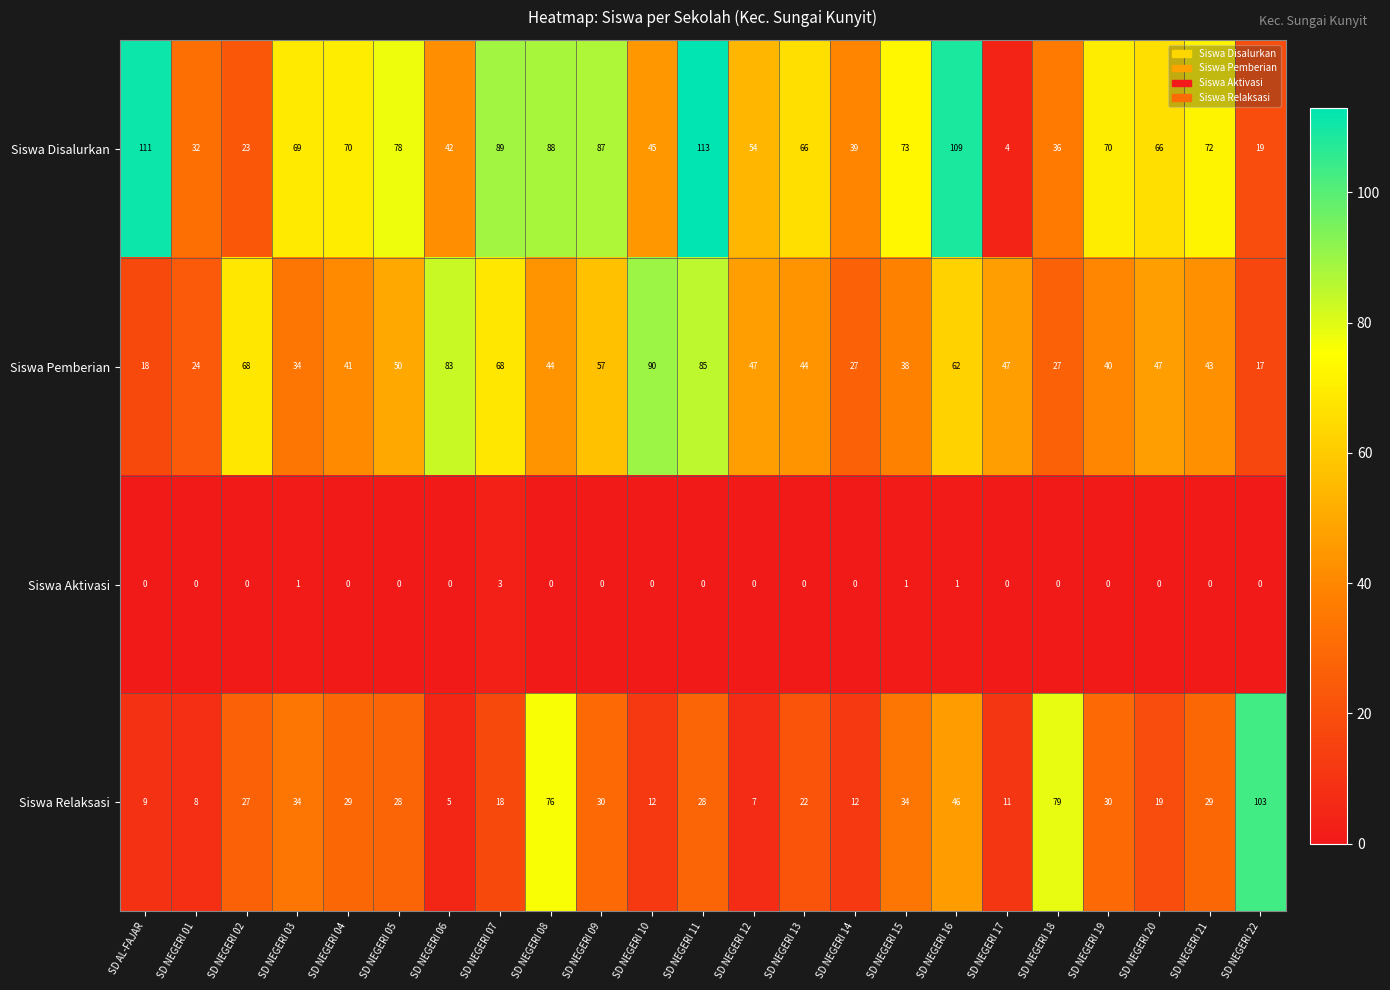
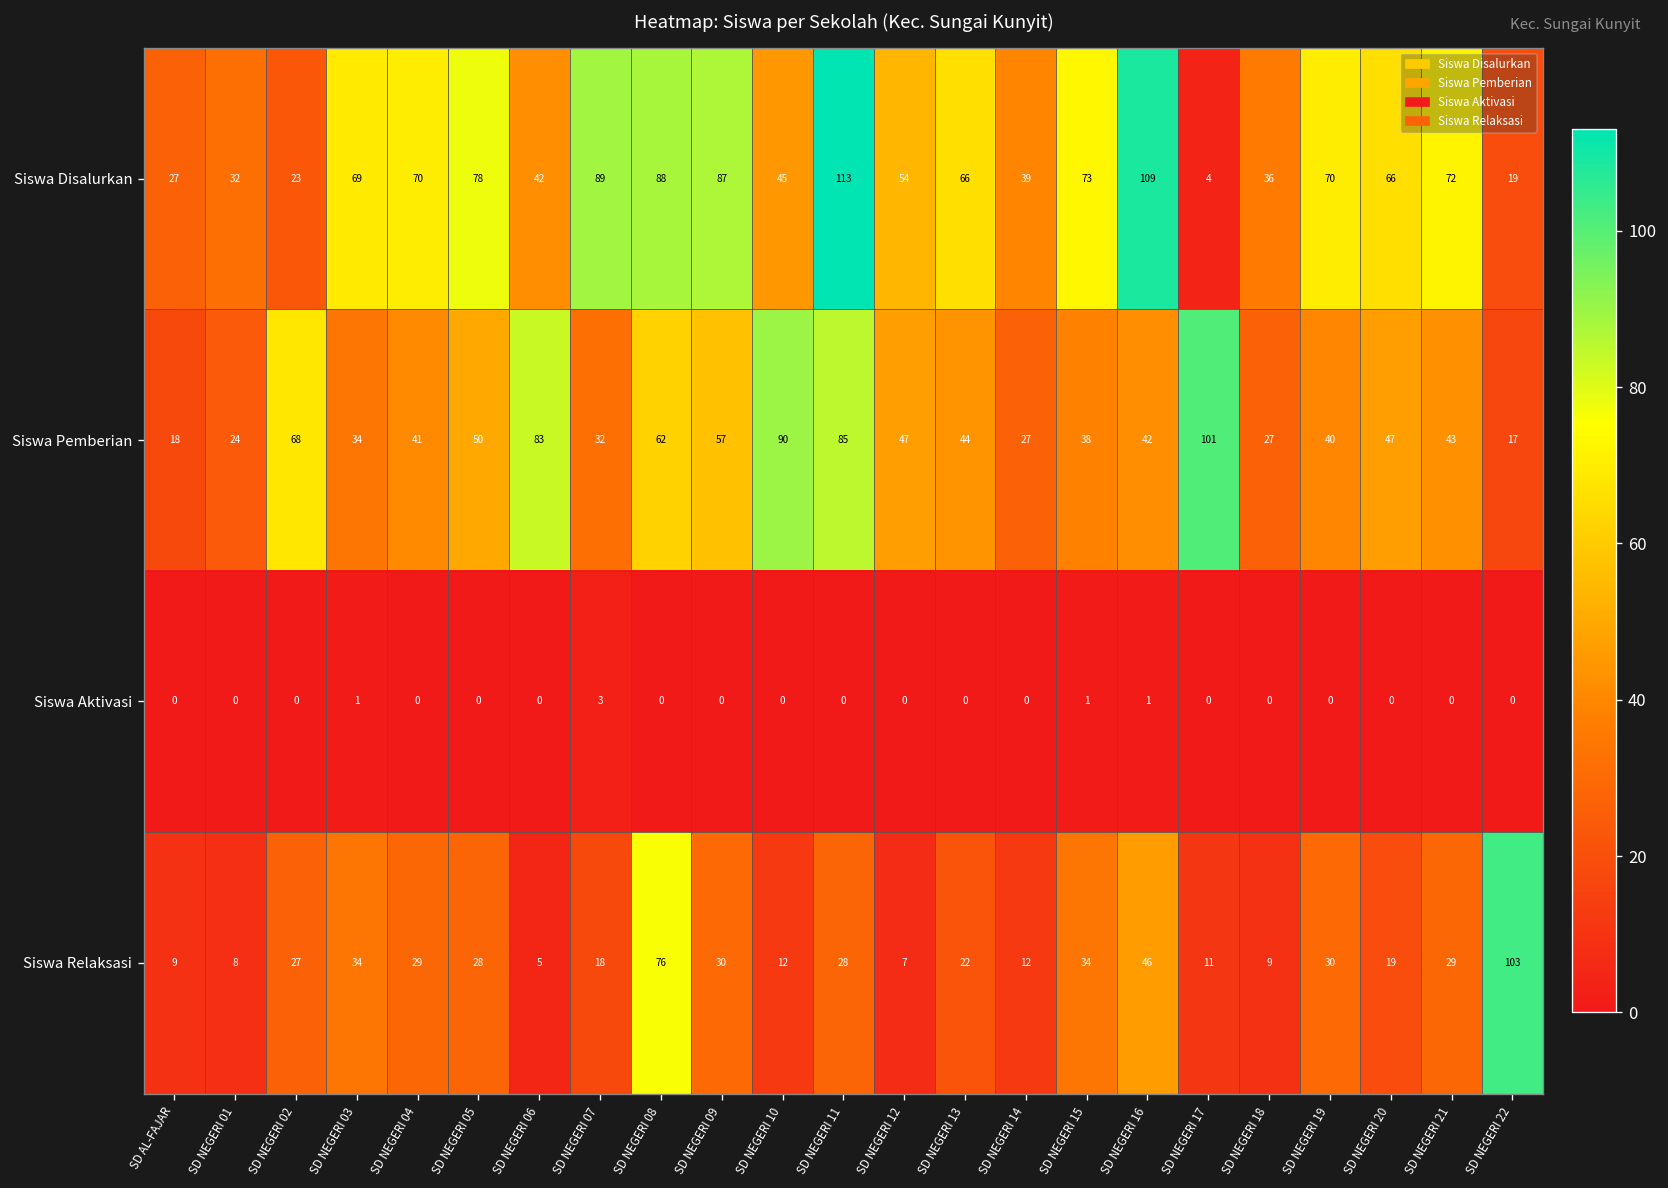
  {
    "Siswa Disalurkan": {
-     "SD AL-FAJAR": 111,
+     "SD AL-FAJAR": 27,
      "SD NEGERI 01": 32,
      "SD NEGERI 02": 23,
      "SD NEGERI 03": 69,
      "SD NEGERI 04": 70,
      "SD NEGERI 05": 78,
      "SD NEGERI 06": 42,
      "SD NEGERI 07": 89,
      "SD NEGERI 08": 88,
      "SD NEGERI 09": 87,
      "SD NEGERI 10": 45,
      "SD NEGERI 11": 113,
      "SD NEGERI 12": 54,
      "SD NEGERI 13": 66,
      "SD NEGERI 14": 39,
      "SD NEGERI 15": 73,
      "SD NEGERI 16": 109,
      "SD NEGERI 17": 4,
      "SD NEGERI 18": 36,
      "SD NEGERI 19": 70,
      "SD NEGERI 20": 66,
      "SD NEGERI 21": 72,
      "SD NEGERI 22": 19
    },
    "Siswa Pemberian": {
      "SD AL-FAJAR": 18,
      "SD NEGERI 01": 24,
      "SD NEGERI 02": 68,
      "SD NEGERI 03": 34,
      "SD NEGERI 04": 41,
      "SD NEGERI 05": 50,
      "SD NEGERI 06": 83,
-     "SD NEGERI 07": 68,
-     "SD NEGERI 08": 44,
+     "SD NEGERI 07": 32,
+     "SD NEGERI 08": 62,
      "SD NEGERI 09": 57,
      "SD NEGERI 10": 90,
      "SD NEGERI 11": 85,
      "SD NEGERI 12": 47,
      "SD NEGERI 13": 44,
      "SD NEGERI 14": 27,
      "SD NEGERI 15": 38,
-     "SD NEGERI 16": 62,
-     "SD NEGERI 17": 47,
+     "SD NEGERI 16": 42,
+     "SD NEGERI 17": 101,
      "SD NEGERI 18": 27,
      "SD NEGERI 19": 40,
      "SD NEGERI 20": 47,
      "SD NEGERI 21": 43,
      "SD NEGERI 22": 17
    },
    "Siswa Aktivasi": {
      "SD AL-FAJAR": 0,
      "SD NEGERI 01": 0,
      "SD NEGERI 02": 0,
      "SD NEGERI 03": 1,
      "SD NEGERI 04": 0,
      "SD NEGERI 05": 0,
      "SD NEGERI 06": 0,
      "SD NEGERI 07": 3,
      "SD NEGERI 08": 0,
      "SD NEGERI 09": 0,
      "SD NEGERI 10": 0,
      "SD NEGERI 11": 0,
      "SD NEGERI 12": 0,
      "SD NEGERI 13": 0,
      "SD NEGERI 14": 0,
      "SD NEGERI 15": 1,
      "SD NEGERI 16": 1,
      "SD NEGERI 17": 0,
      "SD NEGERI 18": 0,
      "SD NEGERI 19": 0,
      "SD NEGERI 20": 0,
      "SD NEGERI 21": 0,
      "SD NEGERI 22": 0
    },
    "Siswa Relaksasi": {
      "SD AL-FAJAR": 9,
      "SD NEGERI 01": 8,
      "SD NEGERI 02": 27,
      "SD NEGERI 03": 34,
      "SD NEGERI 04": 29,
      "SD NEGERI 05": 28,
      "SD NEGERI 06": 5,
      "SD NEGERI 07": 18,
      "SD NEGERI 08": 76,
      "SD NEGERI 09": 30,
      "SD NEGERI 10": 12,
      "SD NEGERI 11": 28,
      "SD NEGERI 12": 7,
      "SD NEGERI 13": 22,
      "SD NEGERI 14": 12,
      "SD NEGERI 15": 34,
      "SD NEGERI 16": 46,
      "SD NEGERI 17": 11,
-     "SD NEGERI 18": 79,
+     "SD NEGERI 18": 9,
      "SD NEGERI 19": 30,
      "SD NEGERI 20": 19,
      "SD NEGERI 21": 29,
      "SD NEGERI 22": 103
    }
  }
